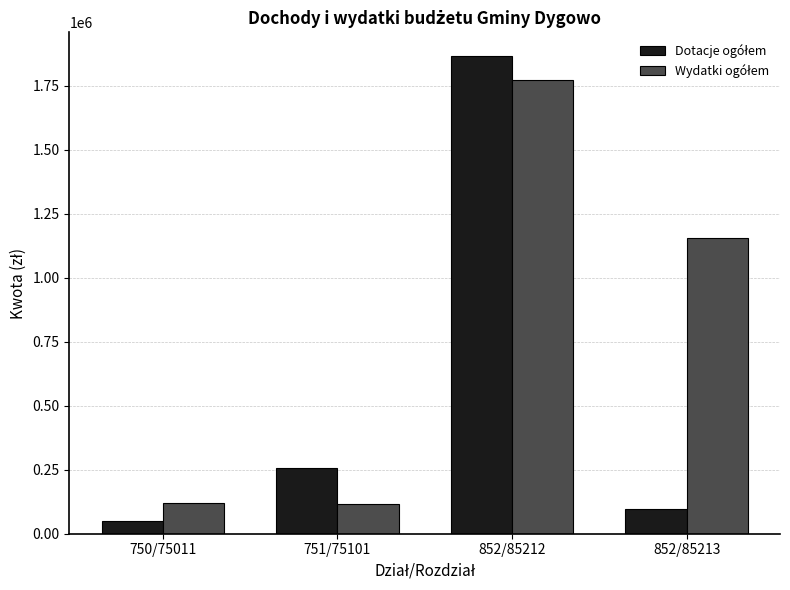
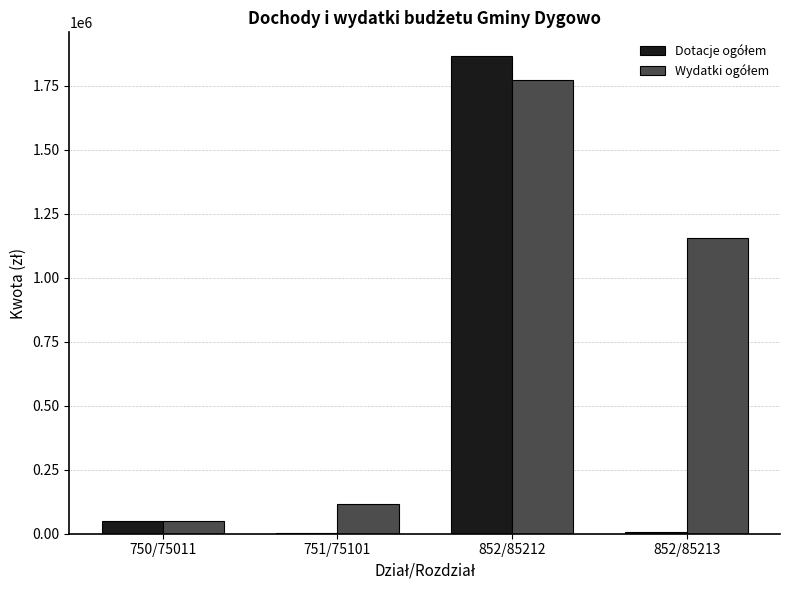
  {
    "Dotacje ogółem": {
      "750/75011": 50000,
-     "751/75101": 260000,
+     "751/75101": 0,
      "852/85212": 1870000,
-     "852/85213": 100000
+     "852/85213": 10000
    },
    "Wydatki ogółem": {
-     "750/75011": 120000,
+     "750/75011": 50000,
      "751/75101": 120000,
      "852/85212": 1770000,
      "852/85213": 1160000
    }
  }
